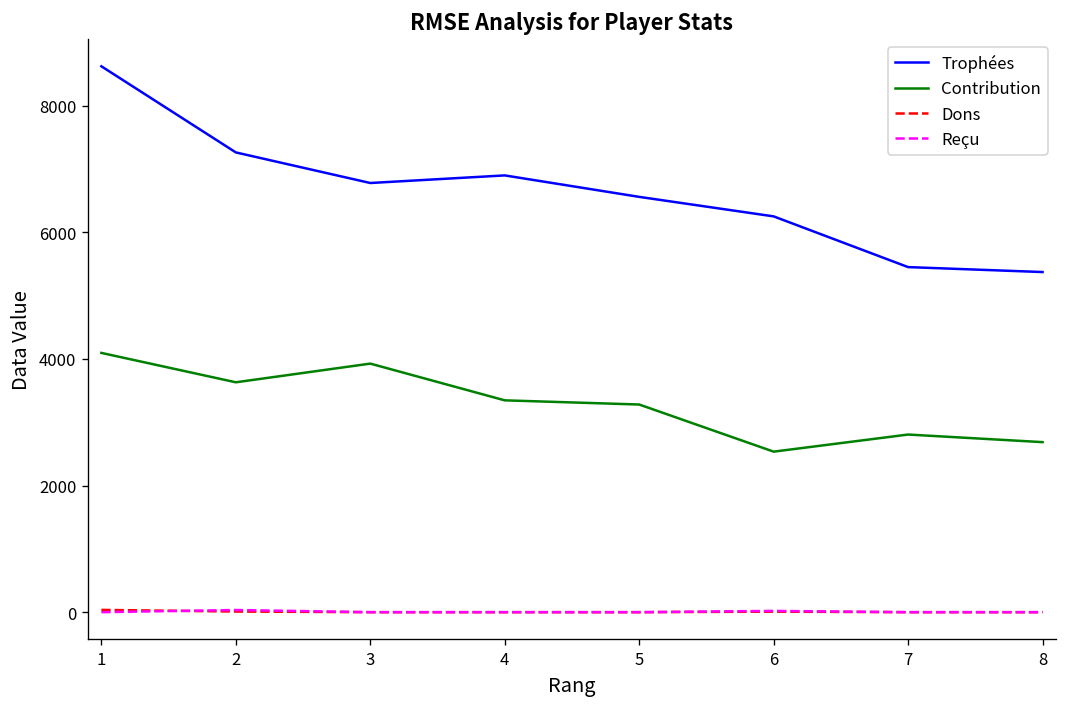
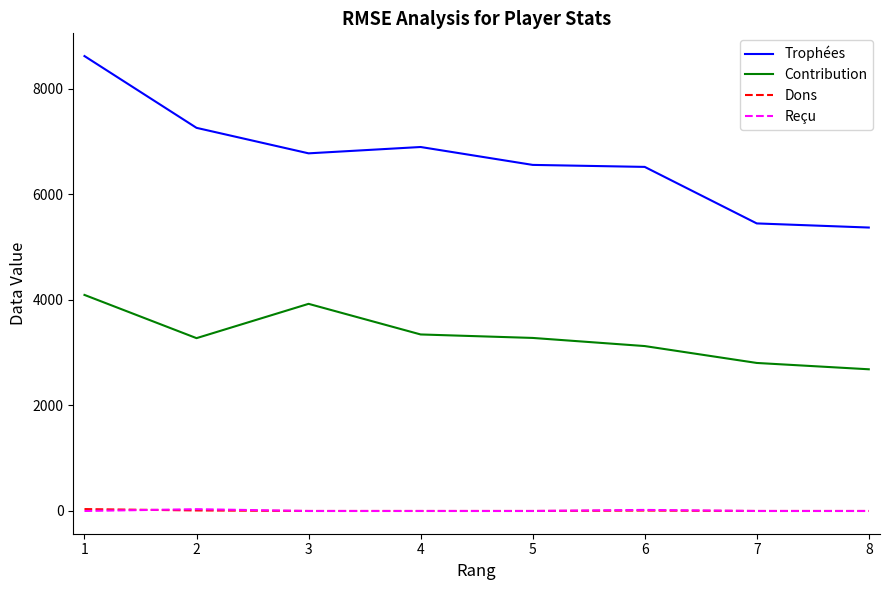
  {
    "Trophées": {
      "1": 8600,
      "2": 7300,
      "3": 6800,
      "4": 6900,
      "5": 6600,
-     "6": 6300,
+     "6": 6500,
      "7": 5400,
      "8": 5400
    },
    "Contribution": {
      "1": 4100,
-     "2": 3600,
+     "2": 3300,
      "3": 3900,
      "4": 3300,
      "5": 3300,
-     "6": 2500,
+     "6": 3100,
      "7": 2800,
      "8": 2700
    }
  }
